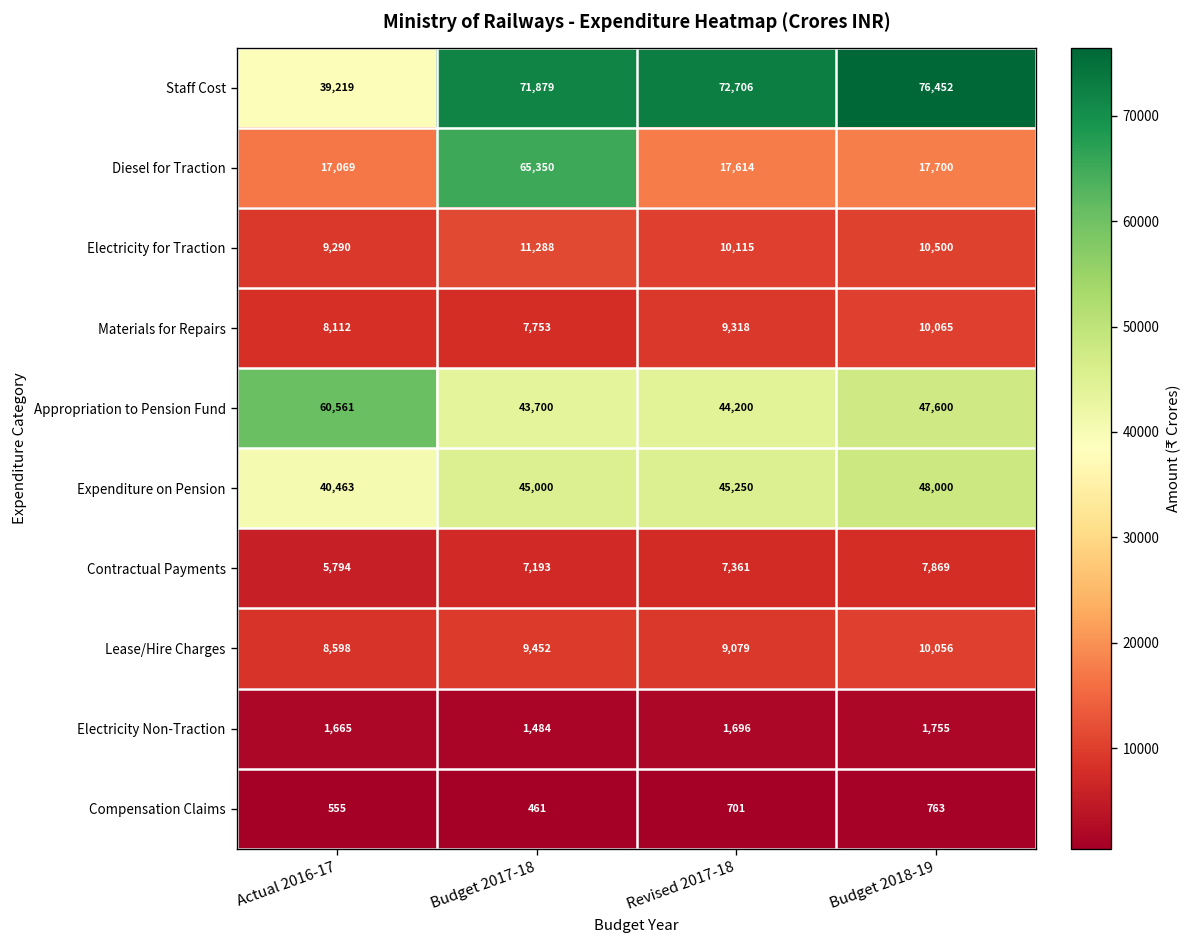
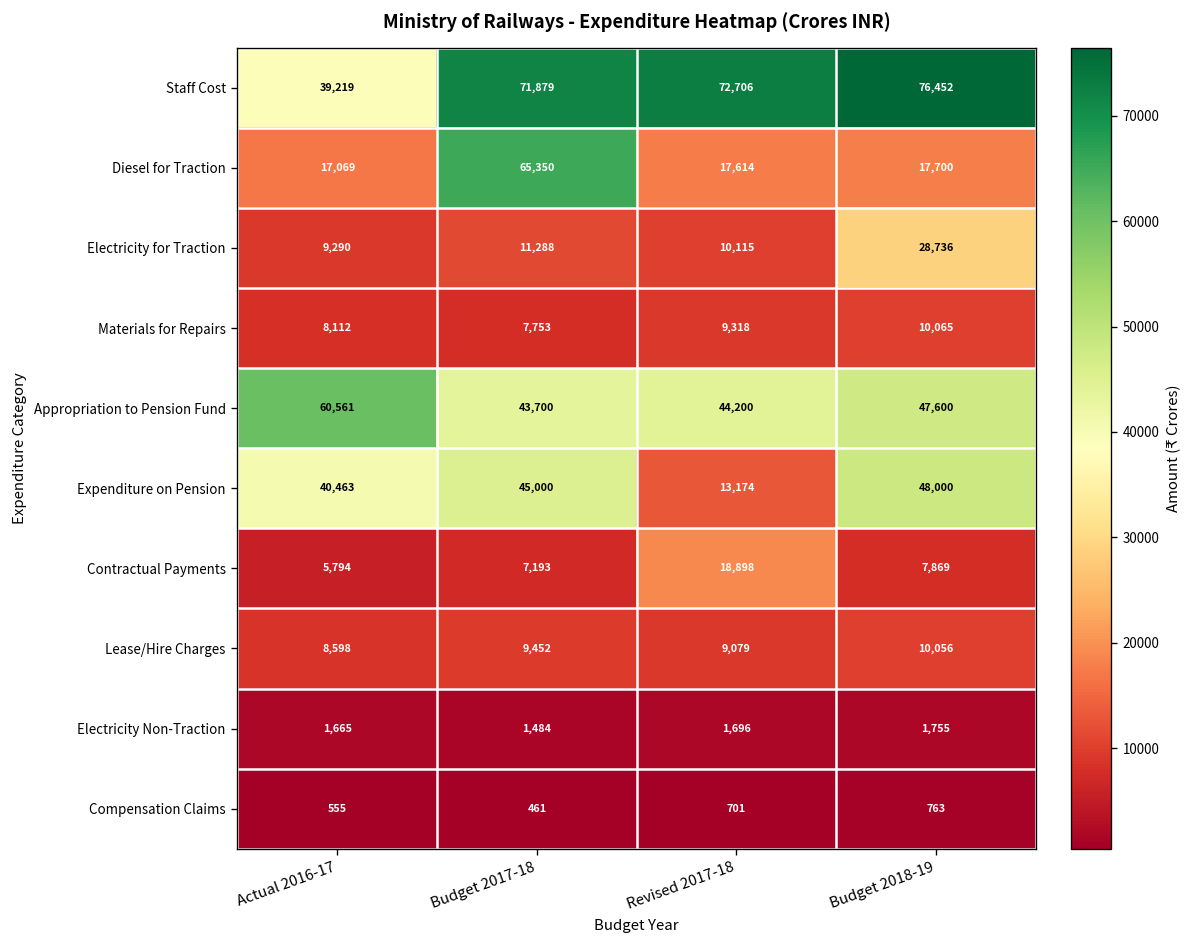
  {
    "Staff Cost": {
      "Actual 2016-17": "39,219",
      "Budget 2017-18": "71,879",
      "Revised 2017-18": "72,706",
      "Budget 2018-19": "76,452"
    },
    "Diesel for Traction": {
      "Actual 2016-17": "17,069",
      "Budget 2017-18": "65,350",
      "Revised 2017-18": "17,614",
      "Budget 2018-19": "17,700"
    },
    "Electricity for Traction": {
      "Actual 2016-17": "9,290",
      "Budget 2017-18": "11,288",
      "Revised 2017-18": "10,115",
-     "Budget 2018-19": "10,500"
+     "Budget 2018-19": "28,736"
    },
    "Materials for Repairs": {
      "Actual 2016-17": "8,112",
      "Budget 2017-18": "7,753",
      "Revised 2017-18": "9,318",
      "Budget 2018-19": "10,065"
    },
    "Appropriation to Pension Fund": {
      "Actual 2016-17": "60,561",
      "Budget 2017-18": "43,700",
      "Revised 2017-18": "44,200",
      "Budget 2018-19": "47,600"
    },
    "Expenditure on Pension": {
      "Actual 2016-17": "40,463",
      "Budget 2017-18": "45,000",
-     "Revised 2017-18": "45,250",
+     "Revised 2017-18": "13,174",
      "Budget 2018-19": "48,000"
    },
    "Contractual Payments": {
      "Actual 2016-17": "5,794",
      "Budget 2017-18": "7,193",
-     "Revised 2017-18": "7,361",
+     "Revised 2017-18": "18,898",
      "Budget 2018-19": "7,869"
    },
    "Lease/Hire Charges": {
      "Actual 2016-17": "8,598",
      "Budget 2017-18": "9,452",
      "Revised 2017-18": "9,079",
      "Budget 2018-19": "10,056"
    },
    "Electricity Non-Traction": {
      "Actual 2016-17": "1,665",
      "Budget 2017-18": "1,484",
      "Revised 2017-18": "1,696",
      "Budget 2018-19": "1,755"
    },
    "Compensation Claims": {
      "Actual 2016-17": "555",
      "Budget 2017-18": "461",
      "Revised 2017-18": "701",
      "Budget 2018-19": "763"
    }
  }
